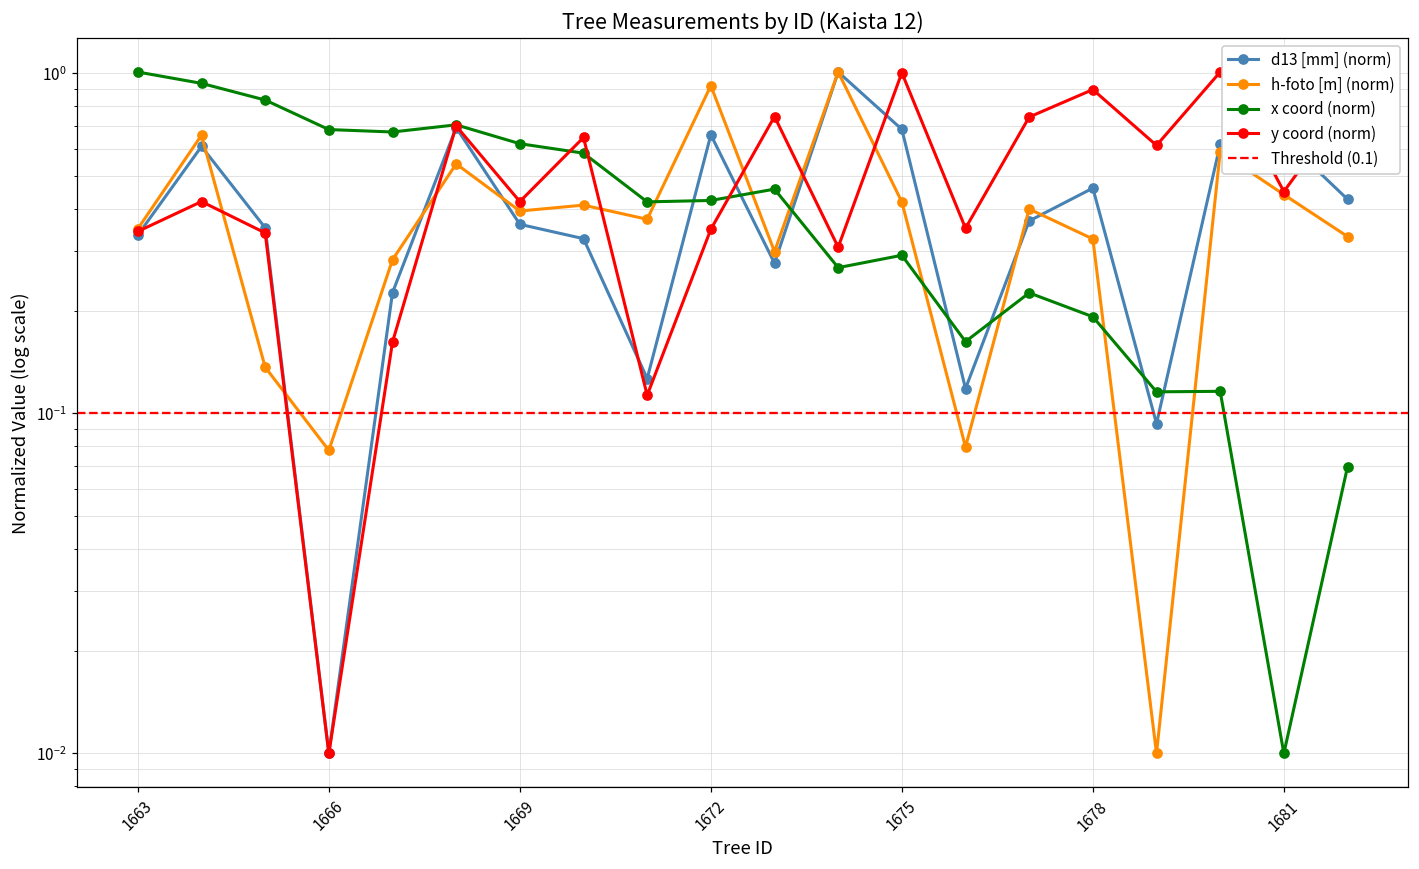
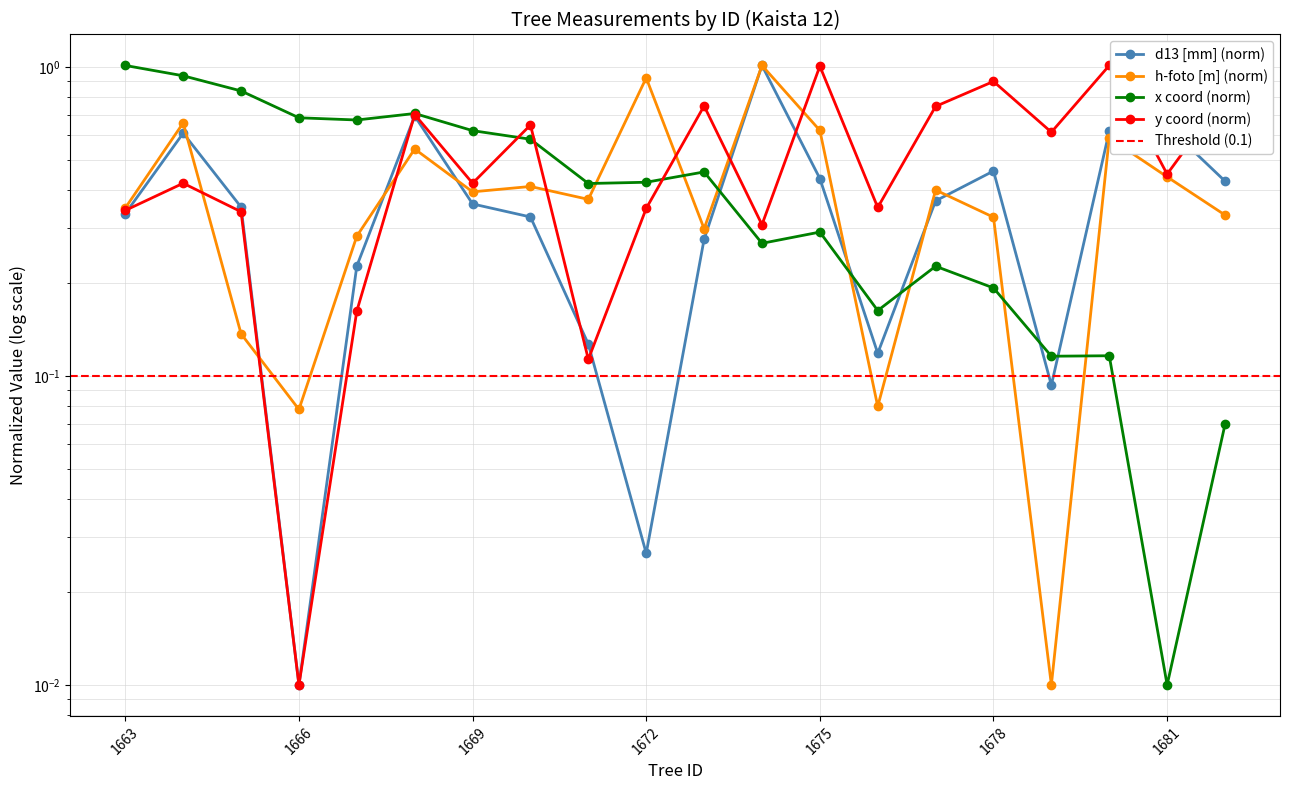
  {
    "d13 [mm] (norm)": {
      "1663": 0.34,
      "1669": 0.36,
-     "1672": 0.66,
-     "1675": 0.69,
+     "1672": 0.027,
+     "1675": 0.44,
      "1678": 0.46
    },
    "h-foto [m] (norm)": {
      "1666": 0.078,
      "1669": 0.39,
      "1672": 0.92,
-     "1675": 0.42,
+     "1675": 0.62,
      "1678": 0.33,
      "1681": 0.44
    },
    "x coord (norm)": {
      "1663": 1.01,
      "1666": 0.68,
      "1669": 0.62,
      "1672": 0.42,
      "1675": 0.29,
      "1678": 0.19,
      "1681": 0.010
    },
    "y coord (norm)": {
      "1669": 0.42,
      "1672": 0.35,
      "1675": 1.00,
      "1678": 0.90,
      "1681": 0.45
    }
  }
